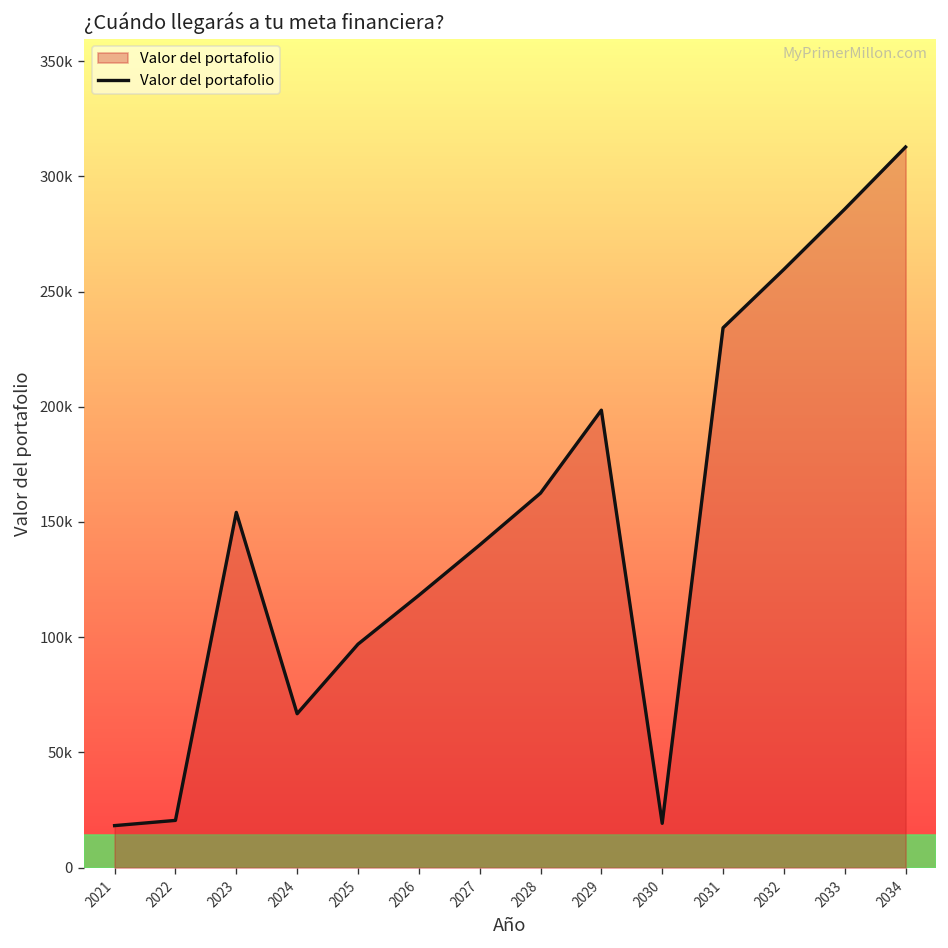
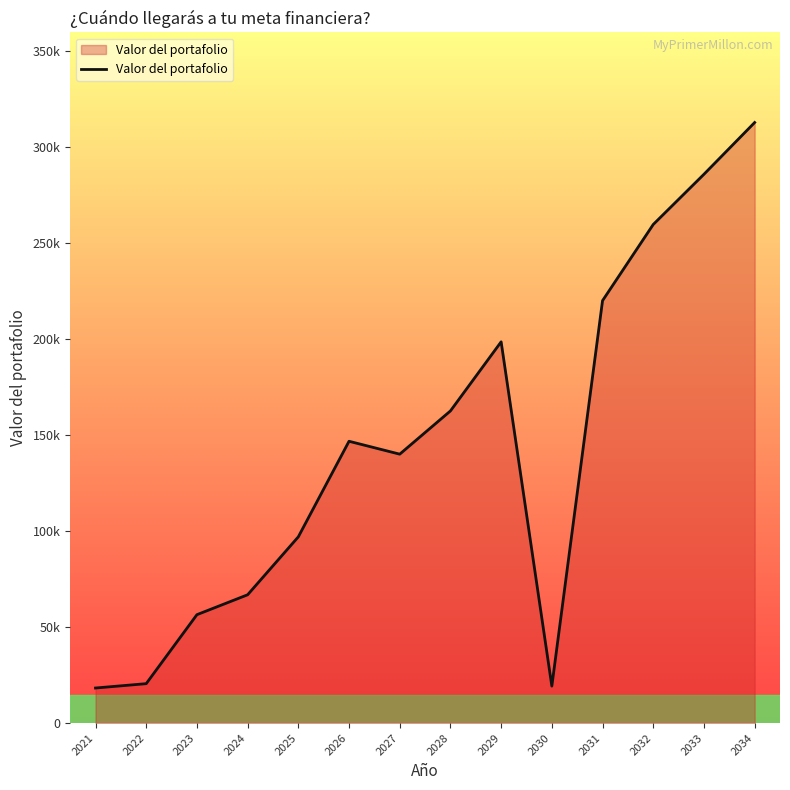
  {
    "2021": 18000,
    "2022": 21000,
-   "2023": 154000,
+   "2023": 56000,
    "2024": 67000,
    "2025": 97000,
-   "2026": 118000,
+   "2026": 147000,
    "2027": 140000,
    "2028": 163000,
    "2029": 199000,
    "2030": 19000,
-   "2031": 234000,
+   "2031": 220000,
    "2032": 260000,
    "2033": 286000,
    "2034": 313000
  }
